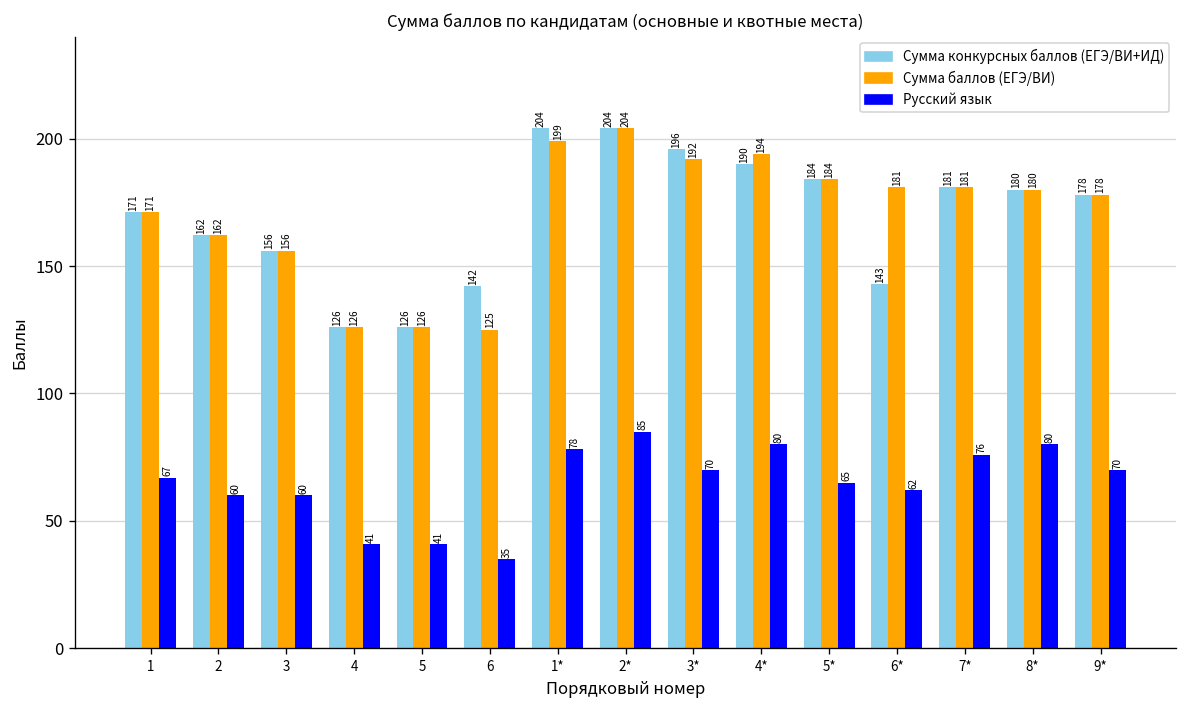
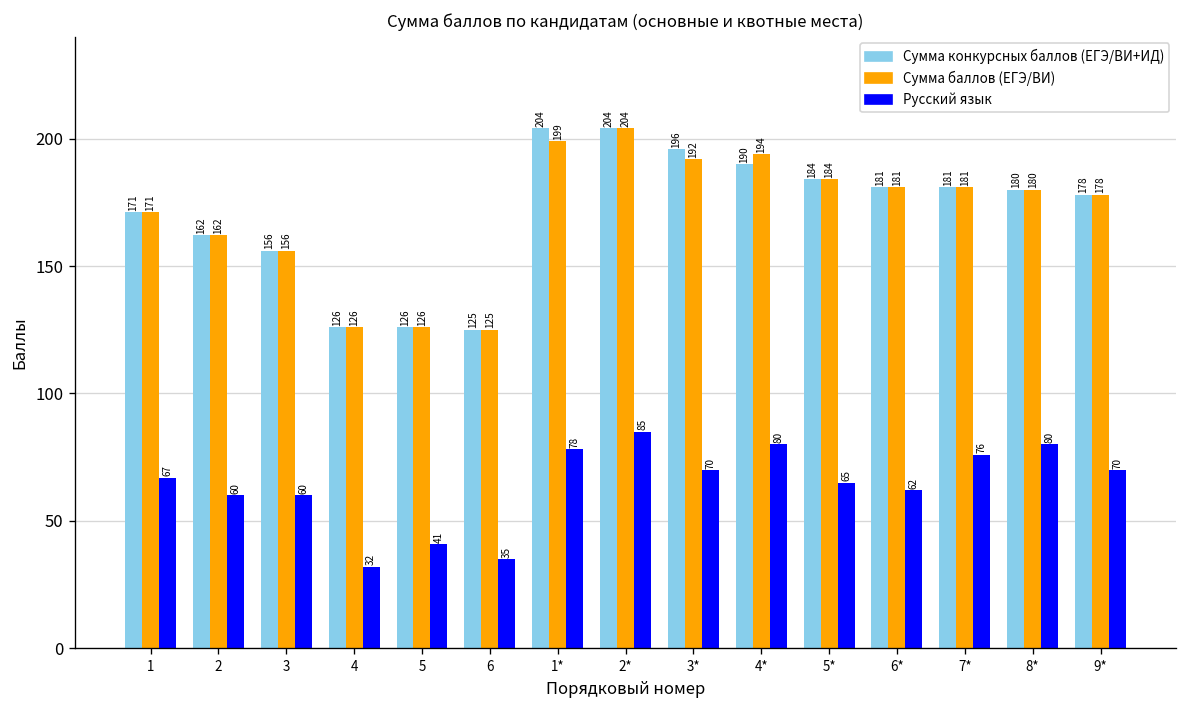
  {
    "Сумма конкурсных баллов (ЕГЭ/ВИ+ИД)": {
      "1": 171,
      "2": 162,
      "3": 156,
      "4": 126,
      "5": 126,
-     "6": 142,
+     "6": 125,
      "1*": 204,
      "2*": 204,
      "3*": 196,
      "4*": 190,
      "5*": 184,
-     "6*": 143,
+     "6*": 181,
      "7*": 181,
      "8*": 180,
      "9*": 178
    },
    "Сумма баллов (ЕГЭ/ВИ)": {
      "1": 171,
      "2": 162,
      "3": 156,
      "4": 126,
      "5": 126,
      "6": 125,
      "1*": 199,
      "2*": 204,
      "3*": 192,
      "4*": 194,
      "5*": 184,
      "6*": 181,
      "7*": 181,
      "8*": 180,
      "9*": 178
    },
    "Русский язык": {
      "1": 67,
      "2": 60,
      "3": 60,
-     "4": 41,
+     "4": 32,
      "5": 41,
      "6": 35,
      "1*": 78,
      "2*": 85,
      "3*": 70,
      "4*": 80,
      "5*": 65,
      "6*": 62,
      "7*": 76,
      "8*": 80,
      "9*": 70
    }
  }
